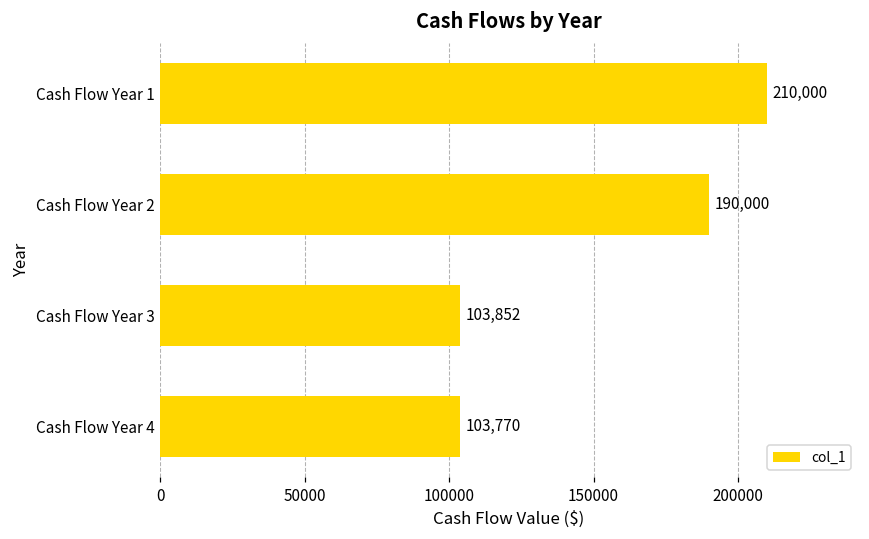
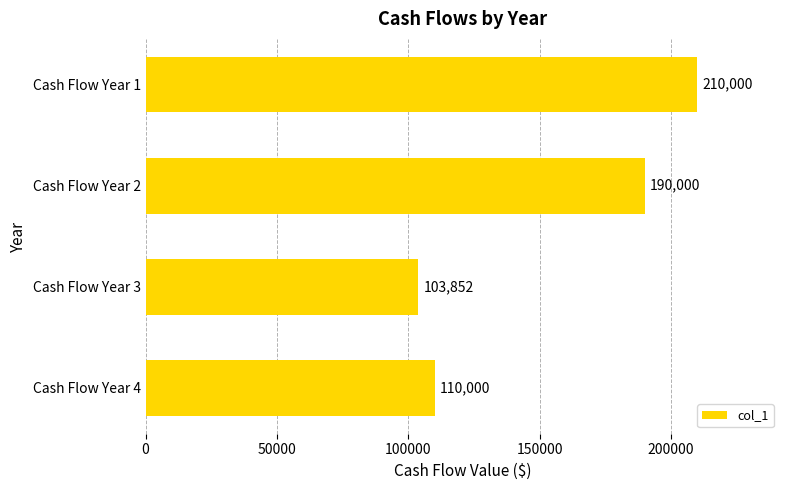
  {
    "Cash Flow Year 1": "210,000",
    "Cash Flow Year 2": "190,000",
    "Cash Flow Year 3": "103,852",
-   "Cash Flow Year 4": "103,770"
+   "Cash Flow Year 4": "110,000"
  }
